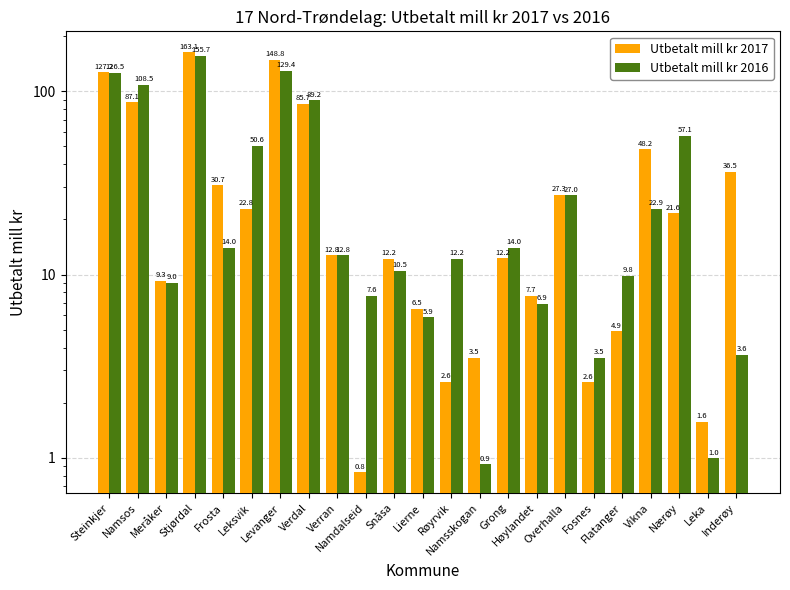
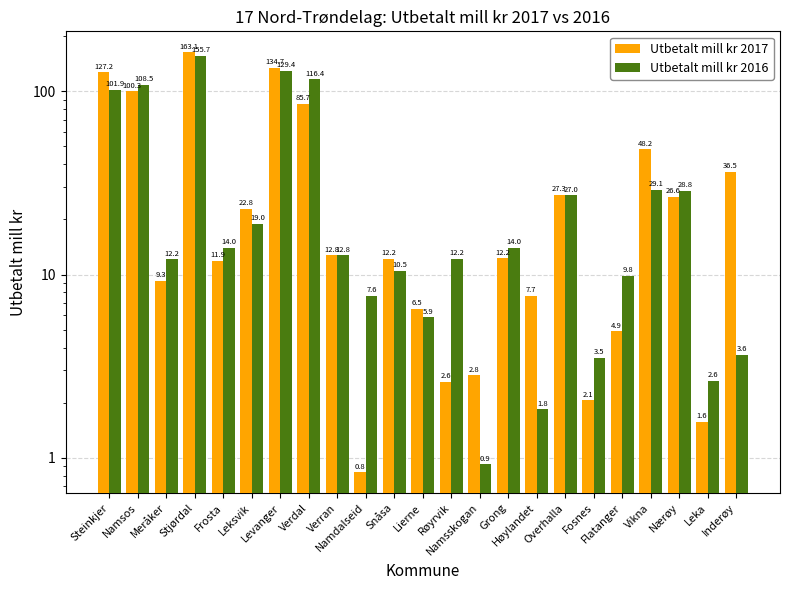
  {
    "Utbetalt mill kr 2017": {
-     "Namsos": 87.1,
+     "Namsos": 100.3,
      "Meråker": 9.3,
-     "Frosta": 30.7,
+     "Frosta": 11.9,
      "Leksvik": 22.8,
-     "Levanger": 148.8,
+     "Levanger": 134.7,
      "Verdal": 85.7,
      "Namdalseid": 0.8,
      "Snåsa": 12.2,
      "Lierne": 6.5,
      "Røyrvik": 2.6,
-     "Namsskogan": 3.5,
+     "Namsskogan": 2.8,
      "Grong": 12.2,
      "Høylandet": 7.7,
-     "Fosnes": 2.6,
+     "Fosnes": 2.1,
      "Flatanger": 4.9,
      "Vikna": 48.2,
-     "Nærøy": 21.6,
+     "Nærøy": 26.6,
      "Leka": 1.6,
      "Inderøy": 36.5
    },
    "Utbetalt mill kr 2016": {
-     "Steinkjer": 126.5,
+     "Steinkjer": 101.9,
      "Namsos": 108.5,
-     "Meråker": 9.0,
+     "Meråker": 12.2,
      "Frosta": 14.0,
-     "Leksvik": 50.6,
+     "Leksvik": 19.0,
      "Levanger": 129.4,
-     "Verdal": 89.2,
+     "Verdal": 116.4,
      "Namdalseid": 7.6,
      "Snåsa": 10.5,
      "Lierne": 5.9,
      "Røyrvik": 12.2,
      "Namsskogan": 0.9,
      "Grong": 14.0,
-     "Høylandet": 6.9,
+     "Høylandet": 1.8,
      "Fosnes": 3.5,
      "Flatanger": 9.8,
-     "Vikna": 22.9,
-     "Nærøy": 57.1,
-     "Leka": 1.0,
+     "Vikna": 29.1,
+     "Nærøy": 28.8,
+     "Leka": 2.6,
      "Inderøy": 3.6
    }
  }
